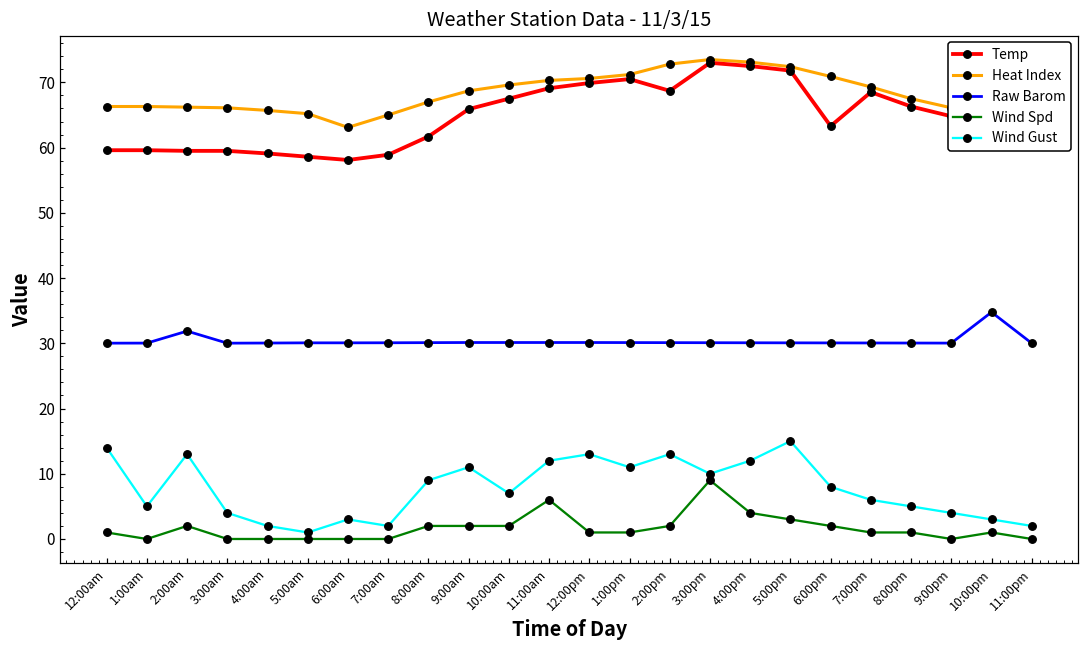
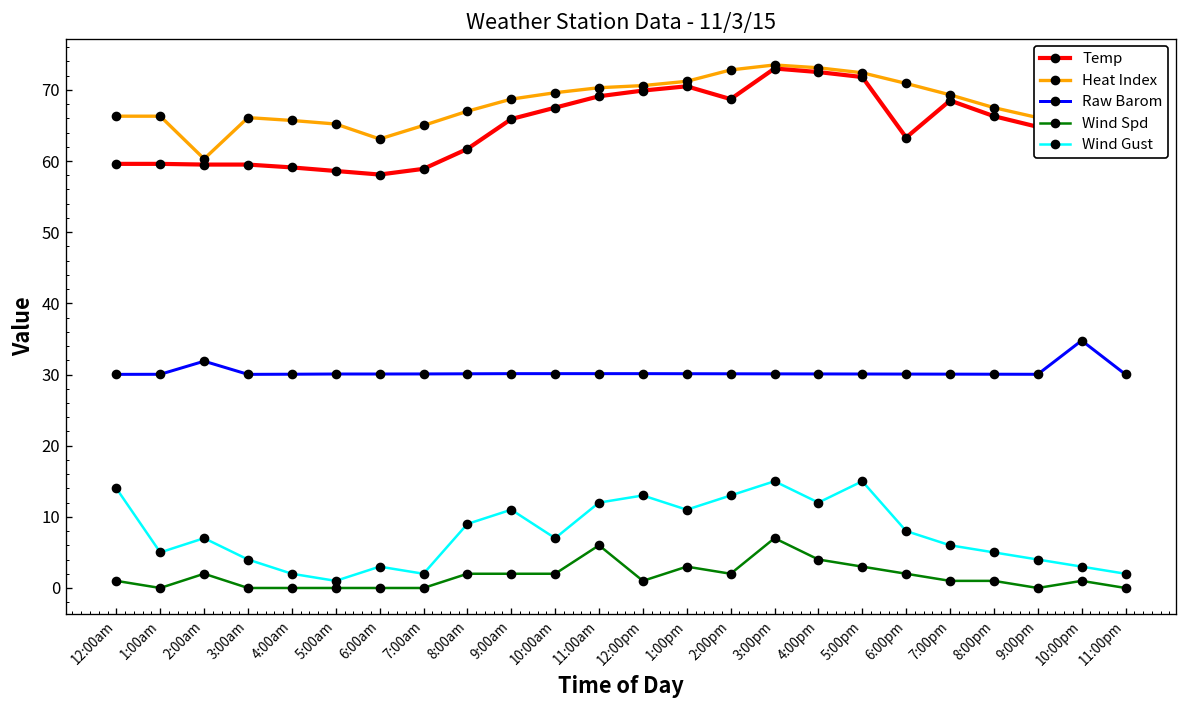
  {
    "Temp": {
      "12:00am": 60,
      "1:00am": 60,
      "2:00am": 60,
      "3:00am": 60,
      "4:00am": 59,
      "5:00am": 59,
      "6:00am": 58,
      "7:00am": 59,
      "8:00am": 62,
      "9:00am": 66,
      "10:00am": 68,
      "11:00am": 69,
      "12:00pm": 70,
      "1:00pm": 71,
      "2:00pm": 69,
      "3:00pm": 73,
      "4:00pm": 73,
      "5:00pm": 72,
      "6:00pm": 63,
      "7:00pm": 69,
      "8:00pm": 66
    },
    "Heat Index": {
      "12:00am": 66,
      "1:00am": 66,
-     "2:00am": 66,
+     "2:00am": 60,
      "3:00am": 66,
      "4:00am": 66,
      "5:00am": 65,
      "6:00am": 63,
      "7:00am": 65,
      "8:00am": 67,
      "9:00am": 69,
      "10:00am": 70,
      "11:00am": 70,
      "12:00pm": 71,
      "1:00pm": 71,
      "2:00pm": 73,
      "3:00pm": 74,
      "4:00pm": 73,
      "5:00pm": 72,
      "6:00pm": 71,
      "7:00pm": 69,
      "8:00pm": 68
    },
    "Raw Barom": {
      "12:00am": 30,
      "1:00am": 30,
      "2:00am": 32,
      "3:00am": 30,
      "4:00am": 30,
      "5:00am": 30,
      "6:00am": 30,
      "7:00am": 30,
      "8:00am": 30,
      "9:00am": 30,
      "10:00am": 30,
      "11:00am": 30,
      "12:00pm": 30,
      "1:00pm": 30,
      "2:00pm": 30,
      "3:00pm": 30,
      "4:00pm": 30,
      "5:00pm": 30,
      "6:00pm": 30,
      "7:00pm": 30,
      "8:00pm": 30,
      "9:00pm": 30,
      "10:00pm": 35,
      "11:00pm": 30
    },
    "Wind Spd": {
      "12:00am": 1,
      "1:00am": 0,
      "2:00am": 2,
      "3:00am": 0,
      "4:00am": 0,
      "5:00am": 0,
      "6:00am": 0,
      "7:00am": 0,
      "8:00am": 2,
      "9:00am": 2,
      "10:00am": 2,
      "11:00am": 6,
      "12:00pm": 1,
-     "1:00pm": 1,
+     "1:00pm": 3,
      "2:00pm": 2,
-     "3:00pm": 9,
+     "3:00pm": 7,
      "4:00pm": 4,
      "5:00pm": 3,
      "6:00pm": 2,
      "7:00pm": 1,
      "8:00pm": 1,
      "9:00pm": 0,
      "10:00pm": 1,
      "11:00pm": 0
    },
    "Wind Gust": {
      "12:00am": 14,
      "1:00am": 5,
-     "2:00am": 13,
+     "2:00am": 7,
      "3:00am": 4,
      "4:00am": 2,
      "5:00am": 1,
      "6:00am": 3,
      "7:00am": 2,
      "8:00am": 9,
      "9:00am": 11,
      "10:00am": 7,
      "11:00am": 12,
      "12:00pm": 13,
      "1:00pm": 11,
      "2:00pm": 13,
-     "3:00pm": 10,
+     "3:00pm": 15,
      "4:00pm": 12,
      "5:00pm": 15,
      "6:00pm": 8,
      "7:00pm": 6,
      "8:00pm": 5,
      "9:00pm": 4,
      "10:00pm": 3,
      "11:00pm": 2
    }
  }
